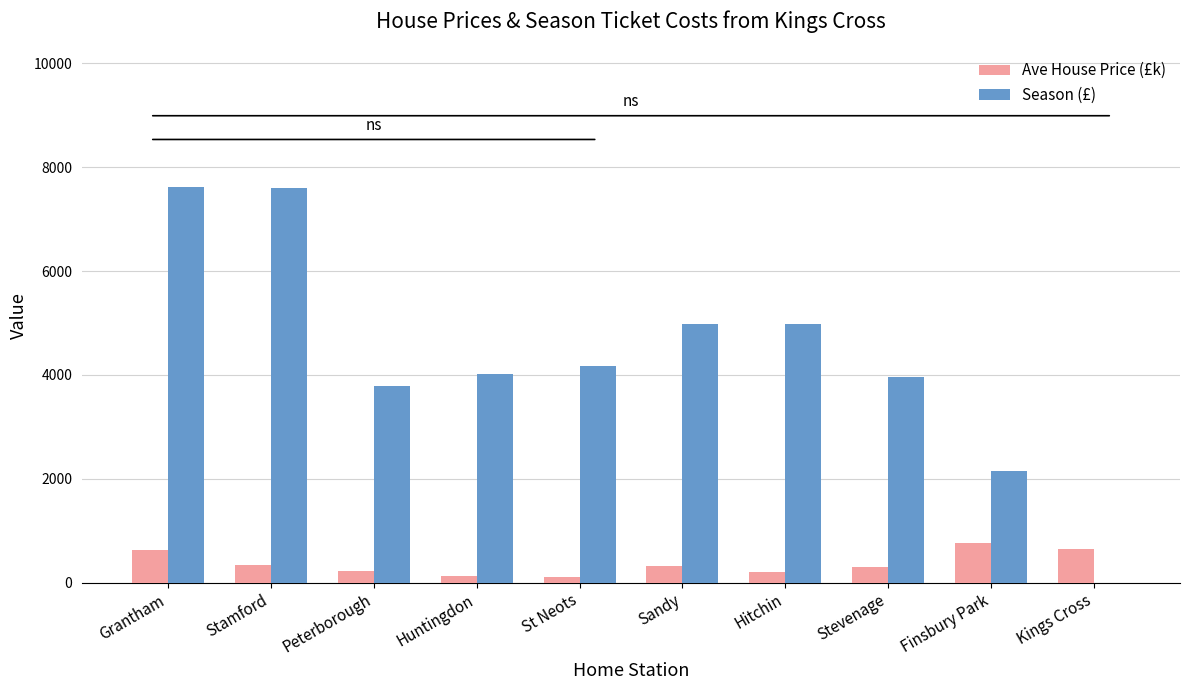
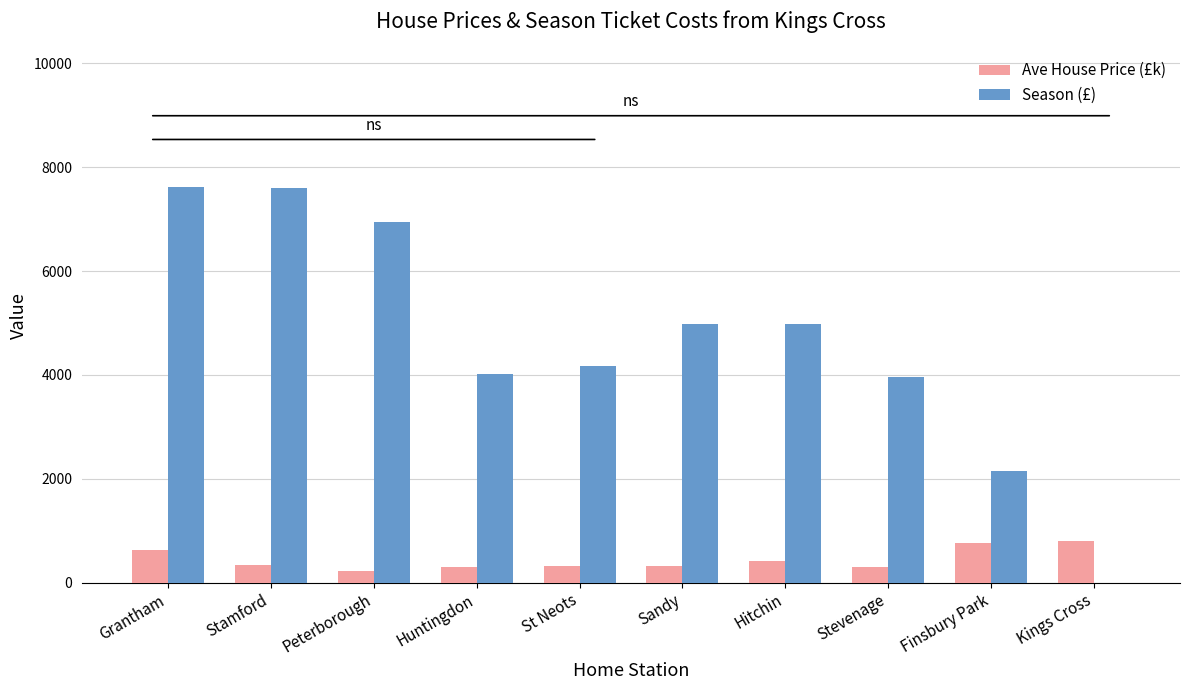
  {
    "Ave House Price (£k)": {
      "Grantham": 600,
      "Stamford": 300,
      "Peterborough": 200,
-     "Huntingdon": 100,
-     "St Neots": 100,
+     "Huntingdon": 300,
+     "St Neots": 300,
      "Sandy": 300,
-     "Hitchin": 200,
+     "Hitchin": 400,
      "Stevenage": 300,
      "Finsbury Park": 800,
-     "Kings Cross": 700
+     "Kings Cross": 800
    },
    "Season (£)": {
      "Grantham": 7600,
      "Stamford": 7600,
-     "Peterborough": 3800,
+     "Peterborough": 6900,
      "Huntingdon": 4000,
      "St Neots": 4200,
      "Sandy": 5000,
      "Hitchin": 5000,
      "Stevenage": 4000,
      "Finsbury Park": 2200,
      "Kings Cross": 0
    }
  }
